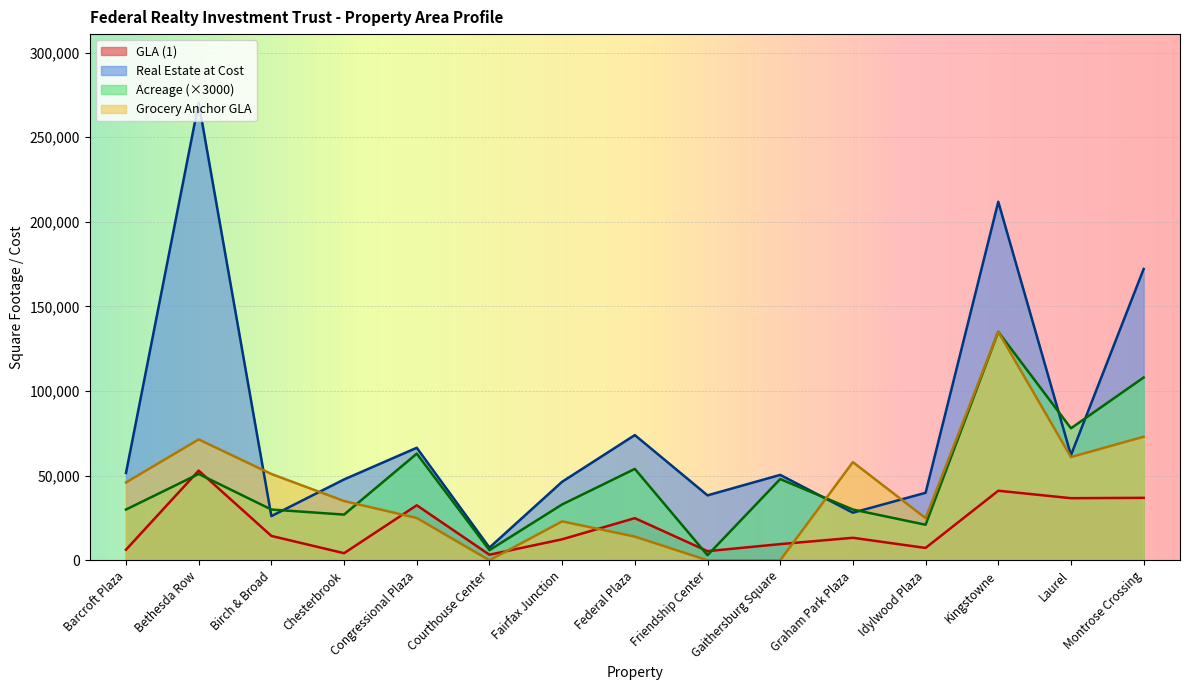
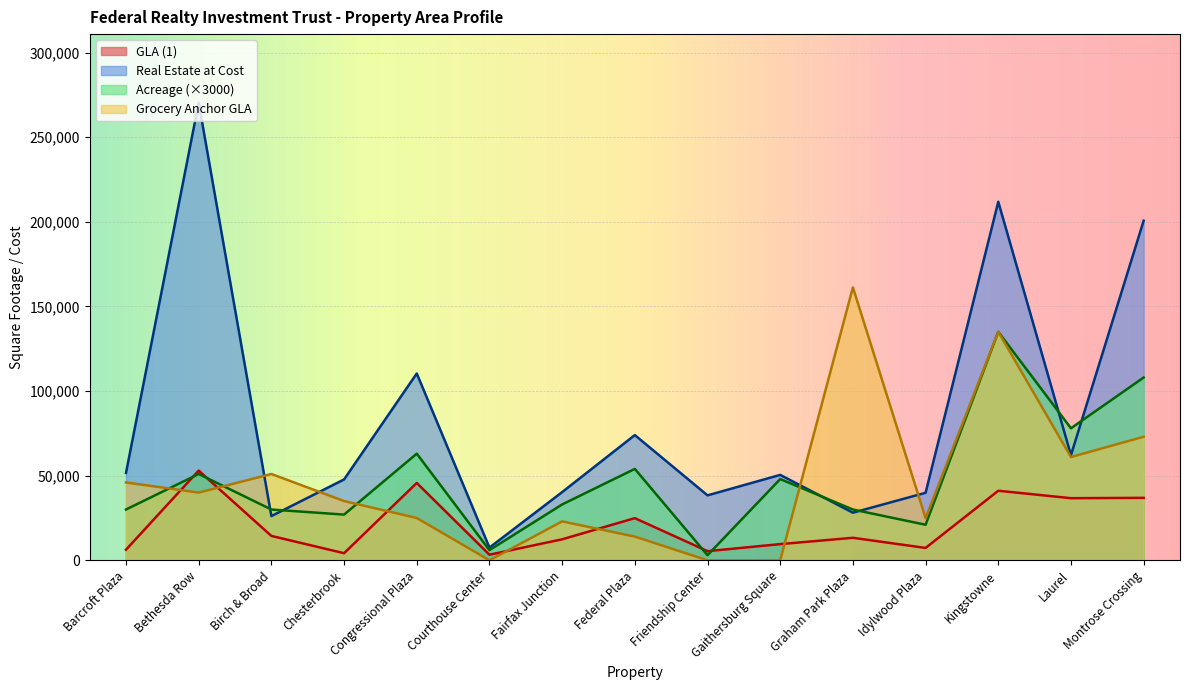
  {
    "GLA (1)": {
      "Barcroft Plaza": "6,000",
      "Bethesda Row": "53,000",
      "Birch & Broad": "14,000",
      "Chesterbrook": "4,000",
-     "Congressional Plaza": "33,000",
+     "Congressional Plaza": "46,000",
      "Courthouse Center": "3,000",
      "Fairfax Junction": "12,000",
      "Federal Plaza": "25,000",
      "Friendship Center": "5,000",
      "Gaithersburg Square": "10,000",
      "Graham Park Plaza": "13,000",
      "Idylwood Plaza": "7,000",
      "Kingstowne": "41,000",
      "Laurel": "37,000",
      "Montrose Crossing": "37,000"
    },
    "Real Estate at Cost": {
      "Barcroft Plaza": "52,000",
      "Birch & Broad": "26,000",
      "Chesterbrook": "48,000",
-     "Congressional Plaza": "66,000",
-     "Fairfax Junction": "46,000",
+     "Congressional Plaza": "110,000",
+     "Fairfax Junction": "40,000",
      "Federal Plaza": "74,000",
      "Friendship Center": "38,000",
      "Gaithersburg Square": "50,000",
      "Graham Park Plaza": "28,000",
      "Idylwood Plaza": "40,000",
      "Kingstowne": "212,000",
-     "Montrose Crossing": "172,000"
+     "Montrose Crossing": "201,000"
    },
    "Acreage (×3000)": {
      "Barcroft Plaza": "30,000",
      "Bethesda Row": "51,000",
      "Birch & Broad": "30,000",
      "Chesterbrook": "27,000",
      "Congressional Plaza": "63,000",
      "Fairfax Junction": "33,000",
      "Federal Plaza": "54,000",
      "Friendship Center": "3,000",
      "Gaithersburg Square": "48,000",
      "Graham Park Plaza": "30,000",
      "Idylwood Plaza": "21,000",
      "Laurel": "78,000",
      "Montrose Crossing": "108,000"
    },
    "Grocery Anchor GLA": {
      "Barcroft Plaza": "46,000",
-     "Bethesda Row": "71,000",
+     "Bethesda Row": "40,000",
      "Birch & Broad": "51,000",
      "Chesterbrook": "35,000",
      "Congressional Plaza": "25,000",
      "Courthouse Center": "0",
      "Fairfax Junction": "23,000",
      "Federal Plaza": "14,000",
      "Friendship Center": "0",
      "Gaithersburg Square": "0",
-     "Graham Park Plaza": "58,000",
+     "Graham Park Plaza": "161,000",
      "Idylwood Plaza": "25,000",
      "Montrose Crossing": "73,000"
    }
  }
